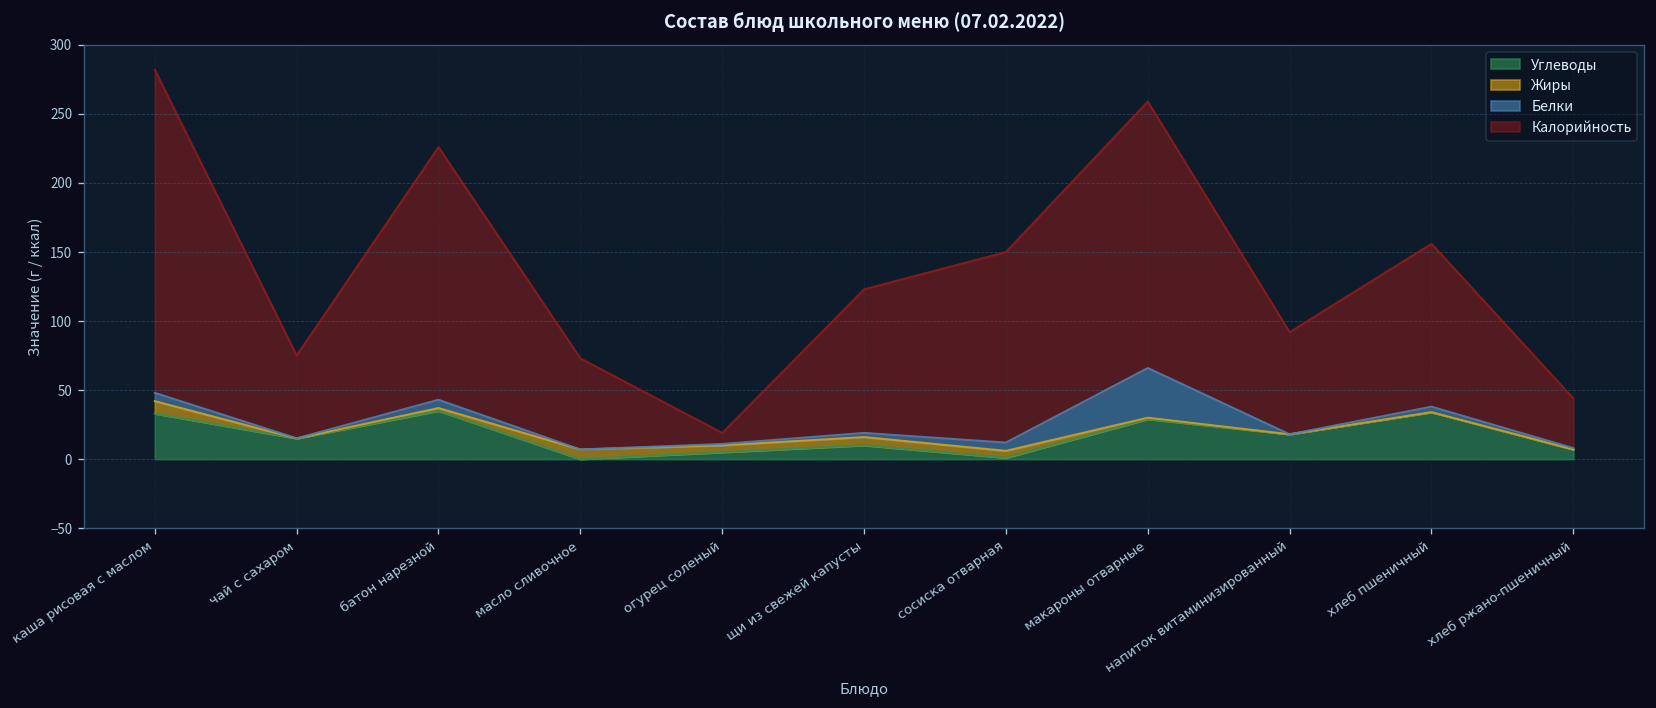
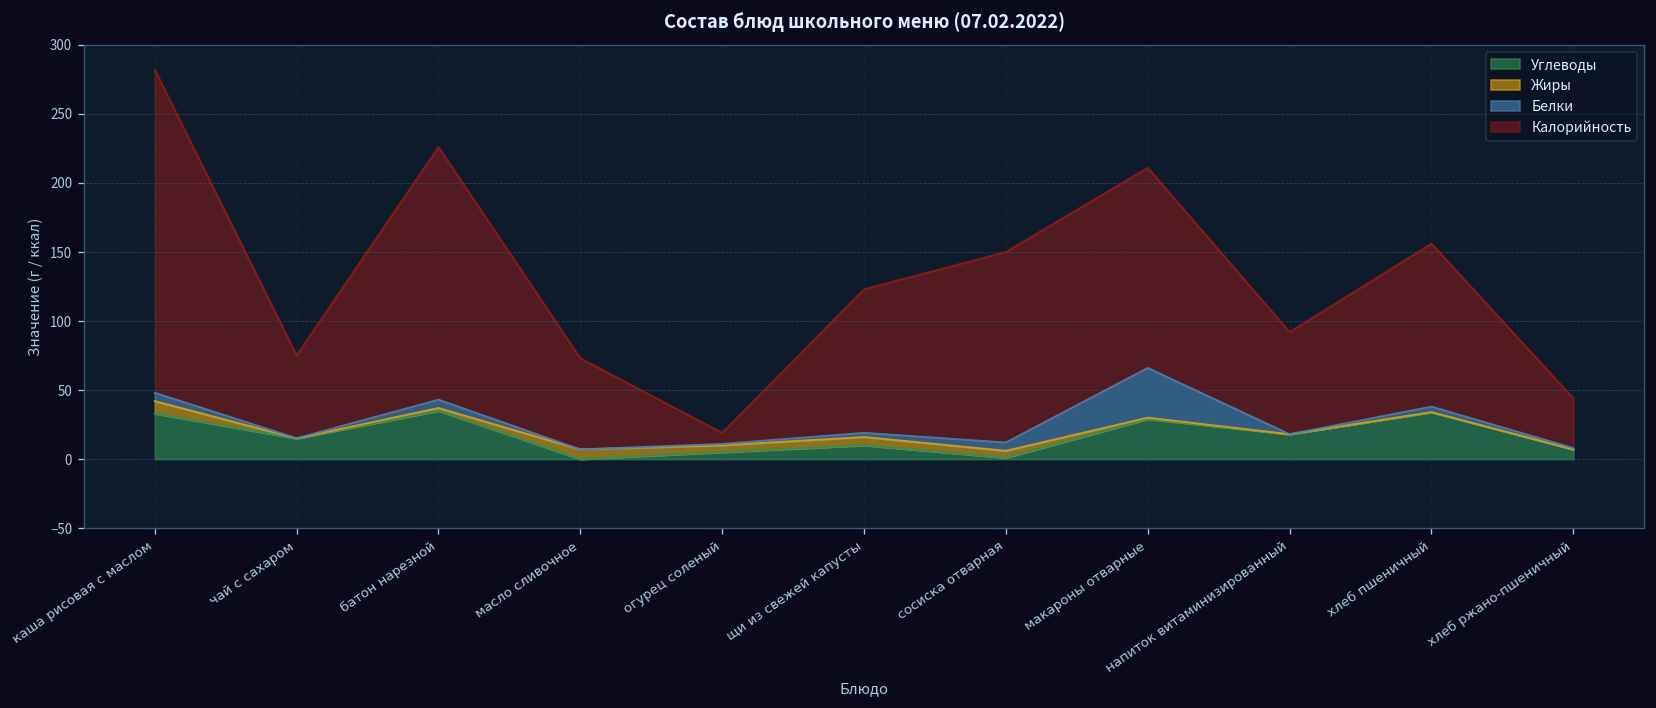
  {
    "Углеводы": {
      "каша рисовая с маслом": 33,
      "масло сливочное": 0,
      "огурец соленый": 5,
      "щи из свежей капусты": 10,
      "сосиска отварная": 1
    },
    "Жиры": {
      "каша рисовая с маслом": 9,
      "щи из свежей капусты": 6,
      "сосиска отварная": 5
    },
    "Белки": {
      "каша рисовая с маслом": 6,
      "батон нарезной": 6,
      "щи из свежей капусты": 3,
      "сосиска отварная": 6,
      "макароны отварные": 36,
      "хлеб пшеничный": 4
    },
    "Калорийность": {
      "каша рисовая с маслом": 234,
      "чай с сахаром": 60,
      "батон нарезной": 183,
      "масло сливочное": 66,
      "огурец соленый": 8,
      "щи из свежей капусты": 104,
      "сосиска отварная": 138,
-     "макароны отварные": 193,
+     "макароны отварные": 145,
      "напиток витаминизированный": 74,
      "хлеб пшеничный": 118,
      "хлеб ржано-пшеничный": 36
    }
  }
